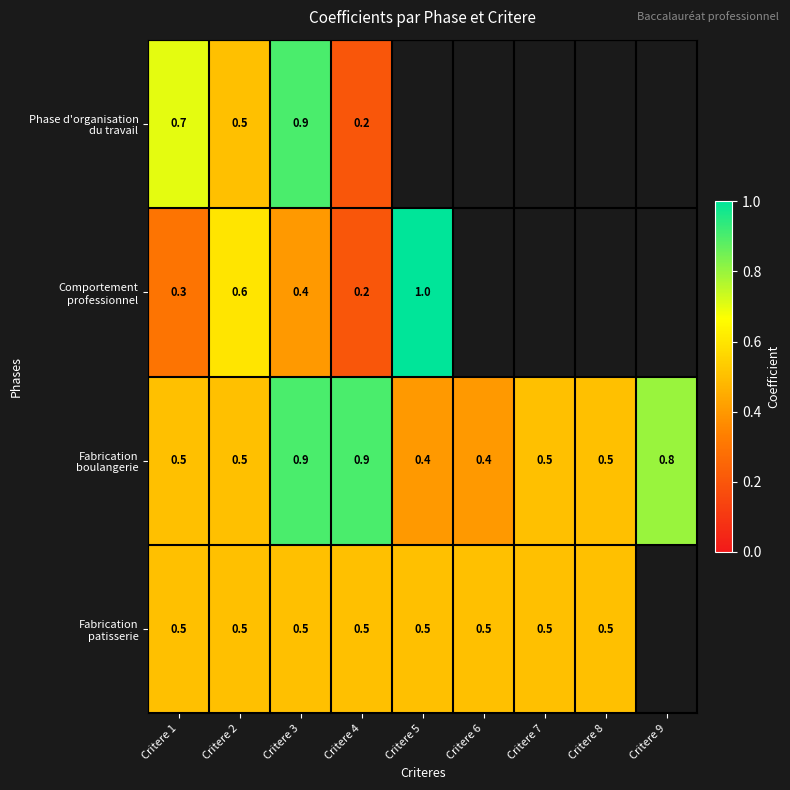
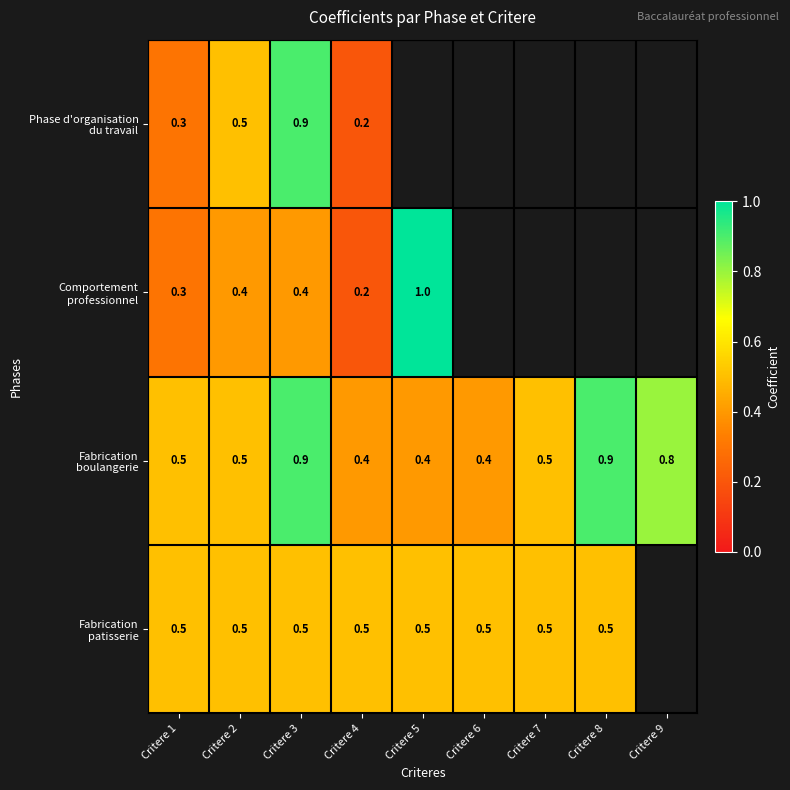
  {
    "Phase d'organisation du travail": {
-     "Critere 1": 0.7,
+     "Critere 1": 0.3,
      "Critere 2": 0.5,
      "Critere 3": 0.9,
      "Critere 4": 0.2
    },
    "Comportement professionnel": {
      "Critere 1": 0.3,
-     "Critere 2": 0.6,
+     "Critere 2": 0.4,
      "Critere 3": 0.4,
      "Critere 4": 0.2,
      "Critere 5": 1.0
    },
    "Fabrication boulangerie": {
      "Critere 1": 0.5,
      "Critere 2": 0.5,
      "Critere 3": 0.9,
-     "Critere 4": 0.9,
+     "Critere 4": 0.4,
      "Critere 5": 0.4,
      "Critere 6": 0.4,
      "Critere 7": 0.5,
-     "Critere 8": 0.5,
+     "Critere 8": 0.9,
      "Critere 9": 0.8
    },
    "Fabrication patisserie": {
      "Critere 1": 0.5,
      "Critere 2": 0.5,
      "Critere 3": 0.5,
      "Critere 4": 0.5,
      "Critere 5": 0.5,
      "Critere 6": 0.5,
      "Critere 7": 0.5,
      "Critere 8": 0.5
    }
  }
